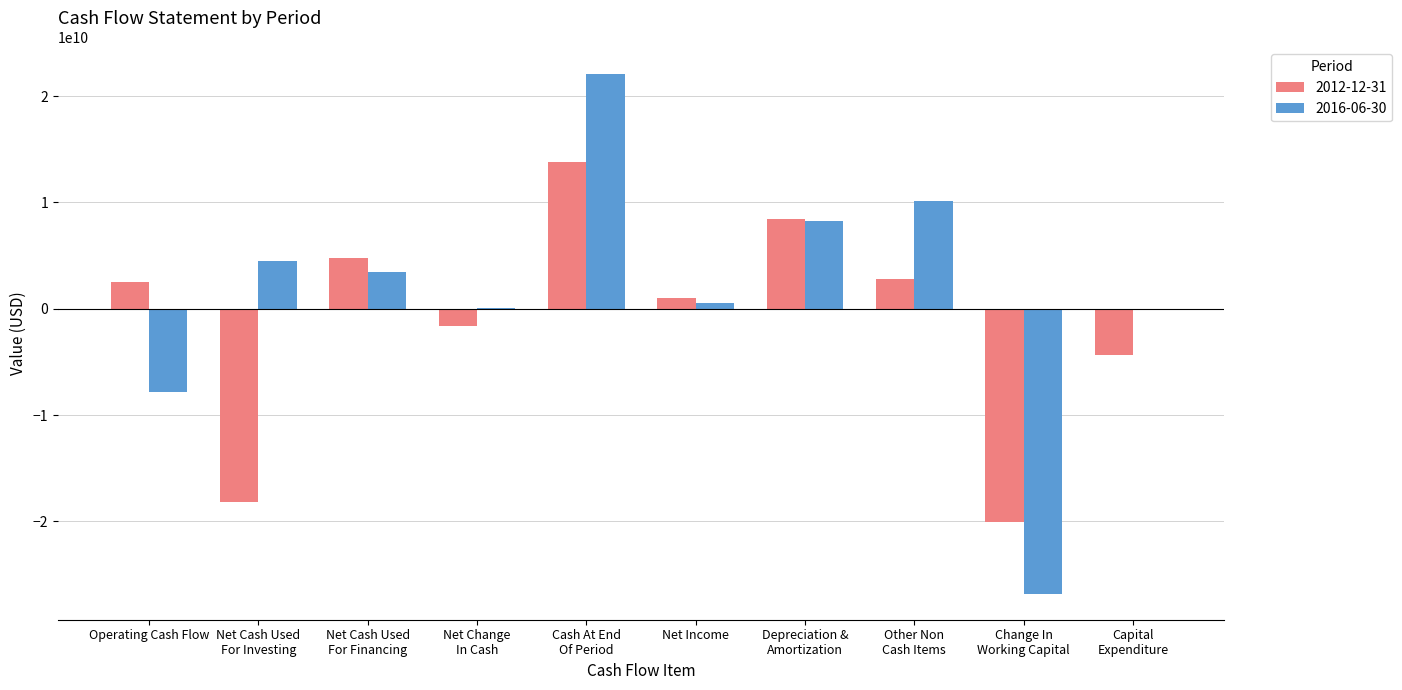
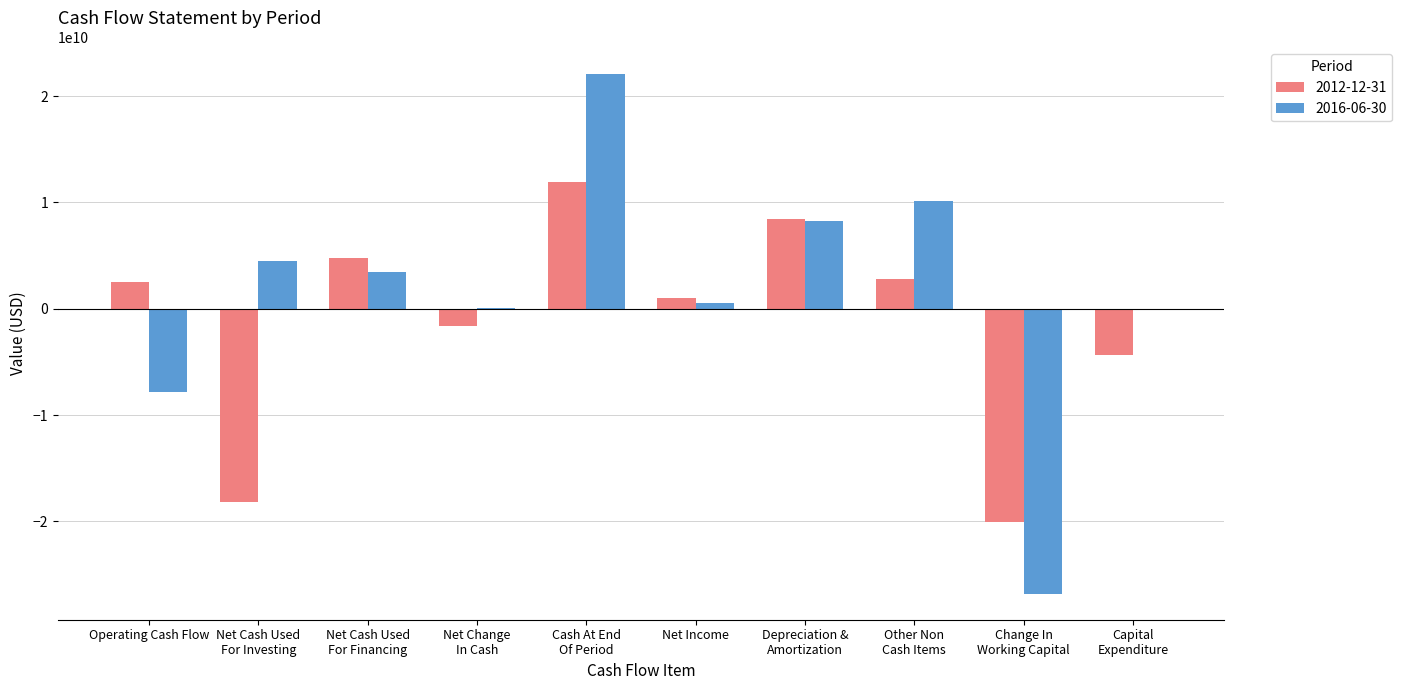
  {
    "2012-12-31": {
      "Operating Cash Flow": 2500000000,
      "Net Cash Used For Investing": -18100000000,
      "Net Cash Used For Financing": 4700000000,
      "Net Change In Cash": -1600000000,
-     "Cash At End Of Period": 13800000000,
+     "Cash At End Of Period": 12000000000,
      "Net Income": 1100000000,
      "Depreciation & Amortization": 8500000000,
      "Other Non Cash Items": 2800000000,
      "Change In Working Capital": -20000000000,
      "Capital Expenditure": -4300000000
    },
    "2016-06-30": {
      "Operating Cash Flow": -7800000000,
      "Net Cash Used For Investing": 4400000000,
      "Net Cash Used For Financing": 3400000000,
      "Cash At End Of Period": 22100000000,
      "Net Income": 500000000,
      "Depreciation & Amortization": 8300000000,
      "Other Non Cash Items": 10200000000,
      "Change In Working Capital": -26800000000,
      "Capital Expenditure": 0
    }
  }
